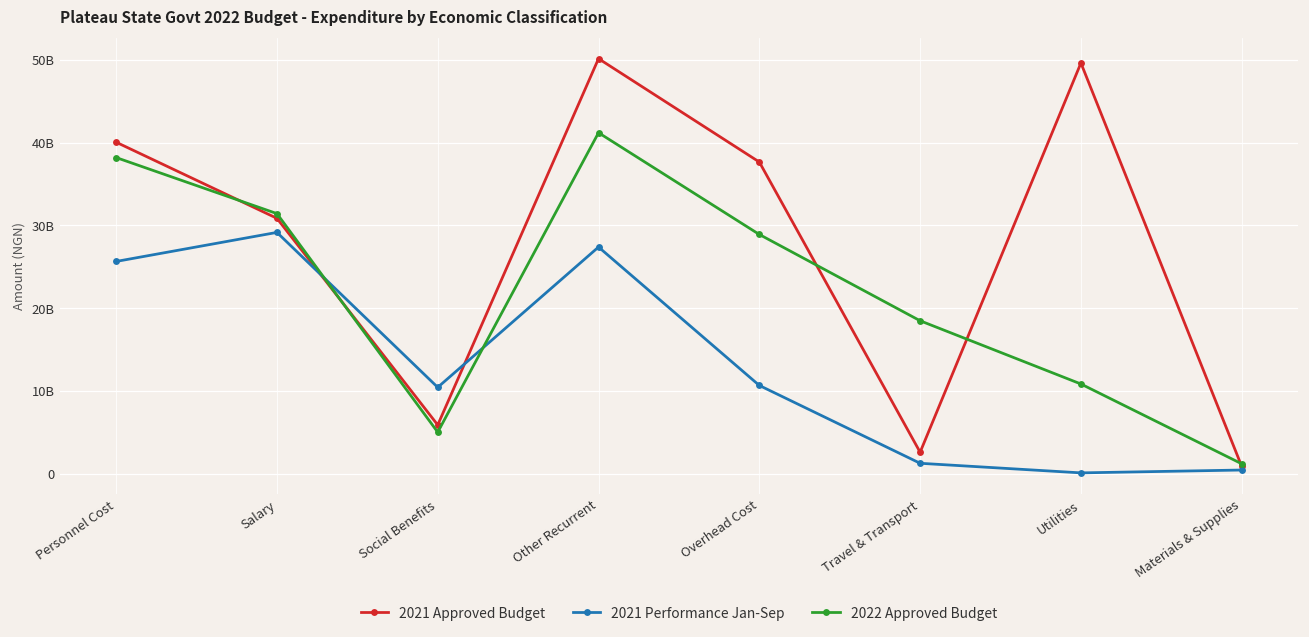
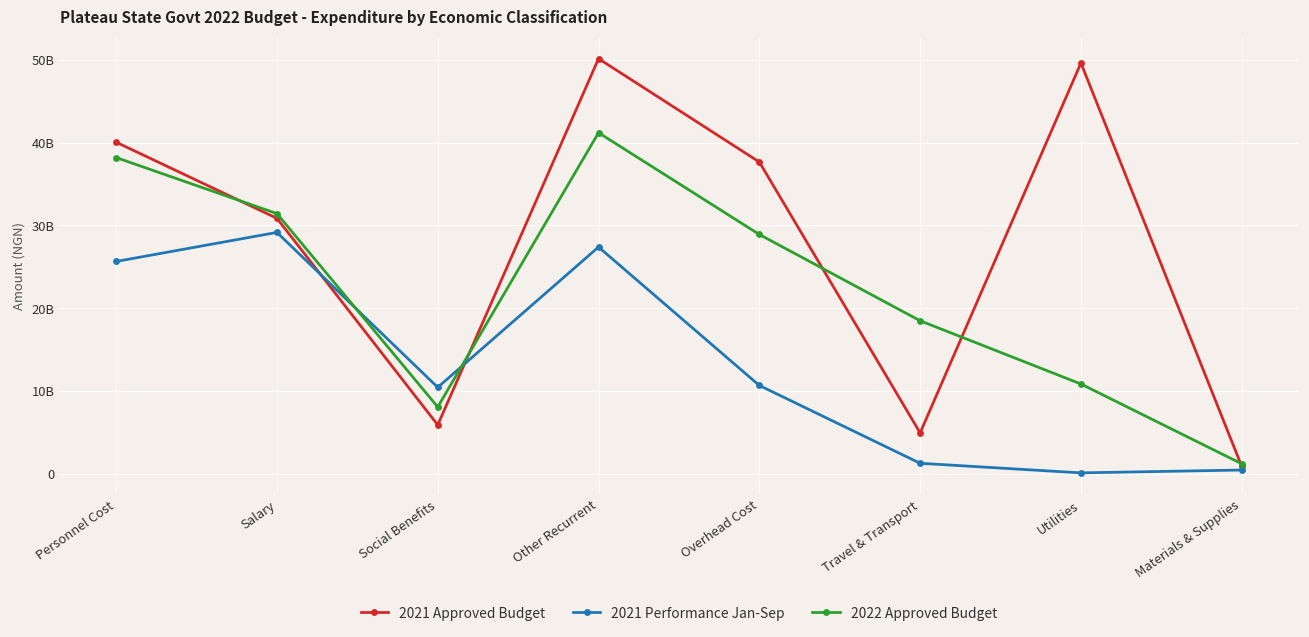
  {
    "2021 Approved Budget": {
      "Personnel Cost": 40000000000,
      "Salary": 31000000000,
      "Social Benefits": 6000000000,
      "Other Recurrent": 50000000000,
      "Overhead Cost": 38000000000,
-     "Travel & Transport": 3000000000,
+     "Travel & Transport": 5000000000,
      "Utilities": 50000000000
    },
    "2021 Performance Jan-Sep": {
      "Personnel Cost": 26000000000,
      "Salary": 29000000000,
      "Social Benefits": 10000000000,
      "Other Recurrent": 27000000000,
      "Overhead Cost": 11000000000,
      "Travel & Transport": 1000000000,
      "Utilities": 0,
      "Materials & Supplies": 0
    },
    "2022 Approved Budget": {
      "Personnel Cost": 38000000000,
      "Salary": 31000000000,
-     "Social Benefits": 5000000000,
+     "Social Benefits": 8000000000,
      "Other Recurrent": 41000000000,
      "Overhead Cost": 29000000000,
      "Travel & Transport": 18000000000,
      "Utilities": 11000000000
    }
  }
